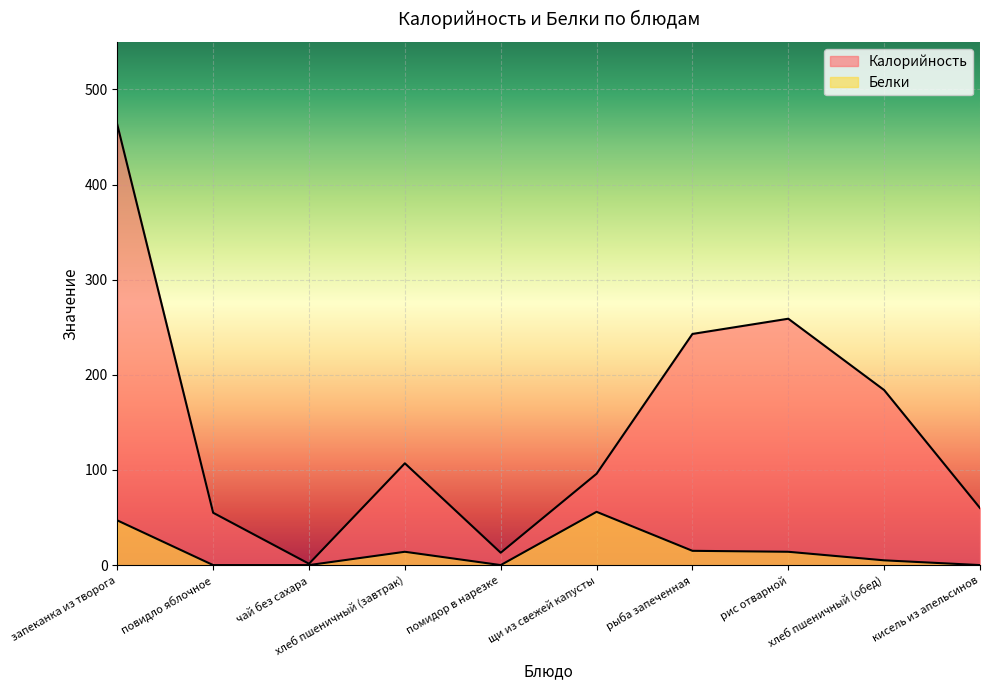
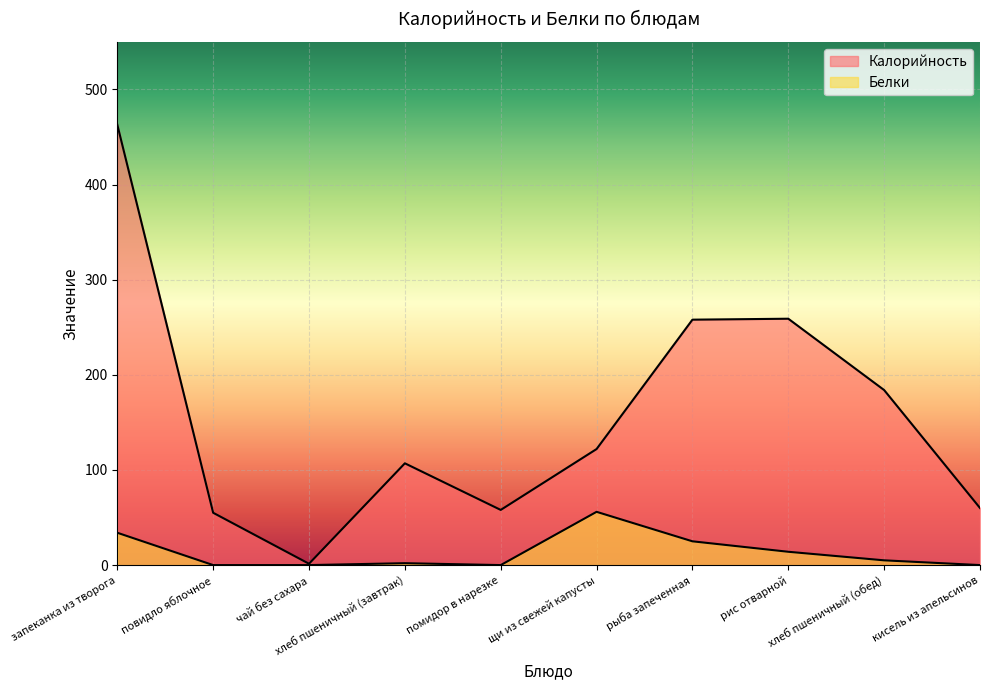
  {
    "Калорийность": {
      "запеканка из творога": 460,
      "повидло яблочное": 60,
      "хлеб пшеничный (завтрак)": 110,
-     "помидор в нарезке": 10,
-     "щи из свежей капусты": 100,
-     "рыба запеченная": 240,
+     "помидор в нарезке": 60,
+     "щи из свежей капусты": 120,
+     "рыба запеченная": 260,
      "рис отварной": 260,
      "хлеб пшеничный (обед)": 180,
      "кисель из апельсинов": 60
    },
    "Белки": {
-     "запеканка из творога": 50,
+     "запеканка из творога": 30,
      "повидло яблочное": 0,
-     "хлеб пшеничный (завтрак)": 10,
+     "хлеб пшеничный (завтрак)": 0,
      "помидор в нарезке": 0,
      "щи из свежей капусты": 60,
-     "рыба запеченная": 20,
+     "рыба запеченная": 30,
      "рис отварной": 10,
      "хлеб пшеничный (обед)": 10,
      "кисель из апельсинов": 0
    }
  }
